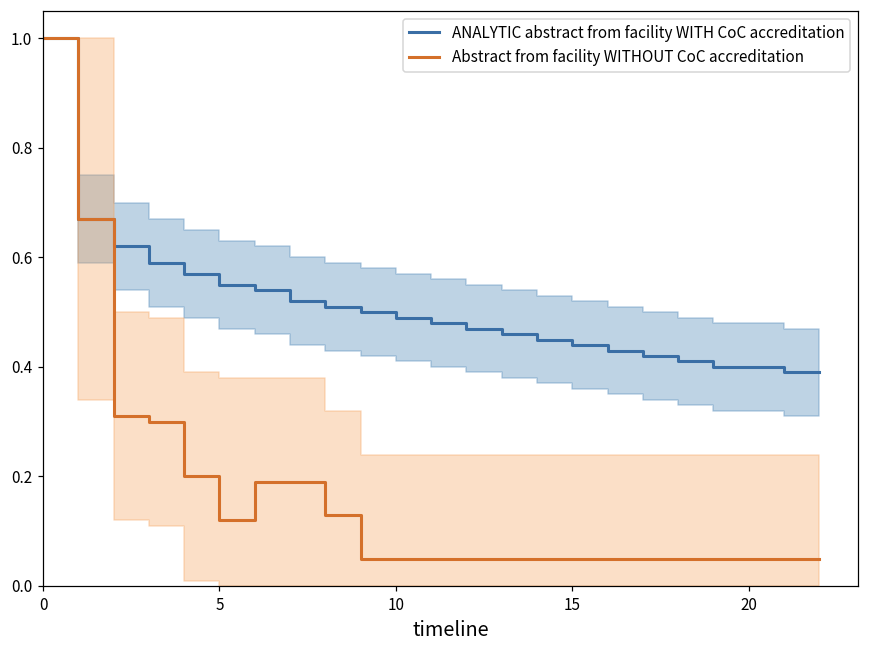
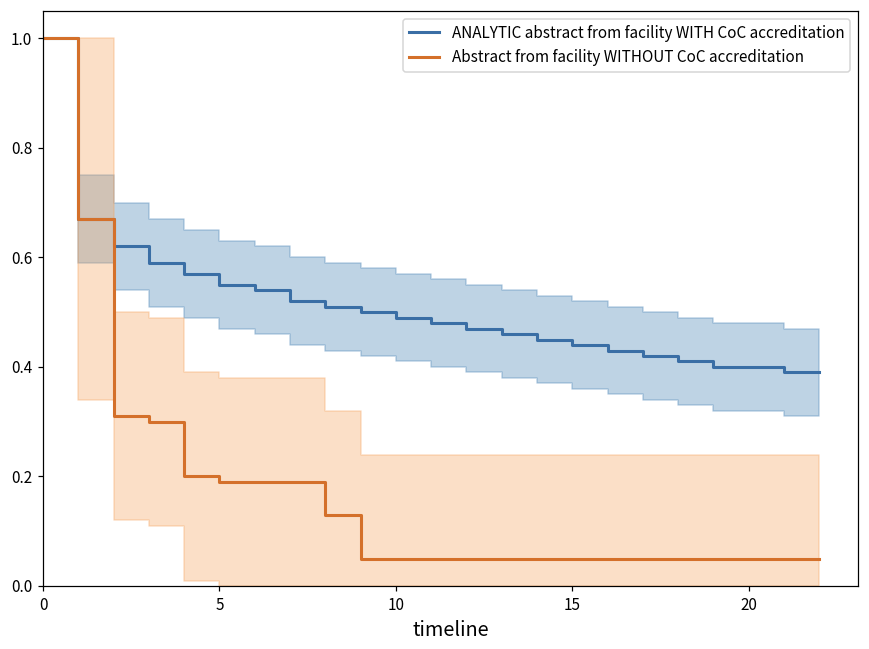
  {
    "Abstract from facility WITHOUT CoC accreditation": {
-     "5": 0.12,
+     "5": 0.19,
      "10": 0.05,
      "15": 0.05,
      "20": 0.05
    }
  }
